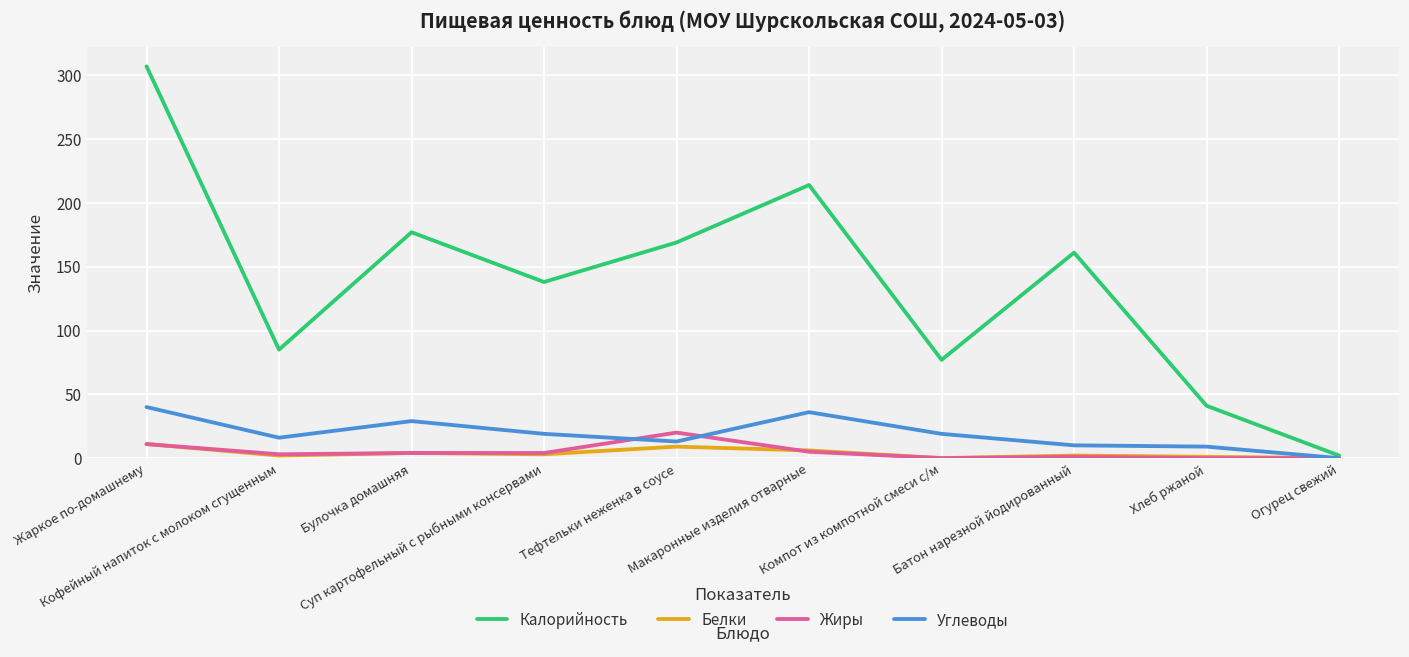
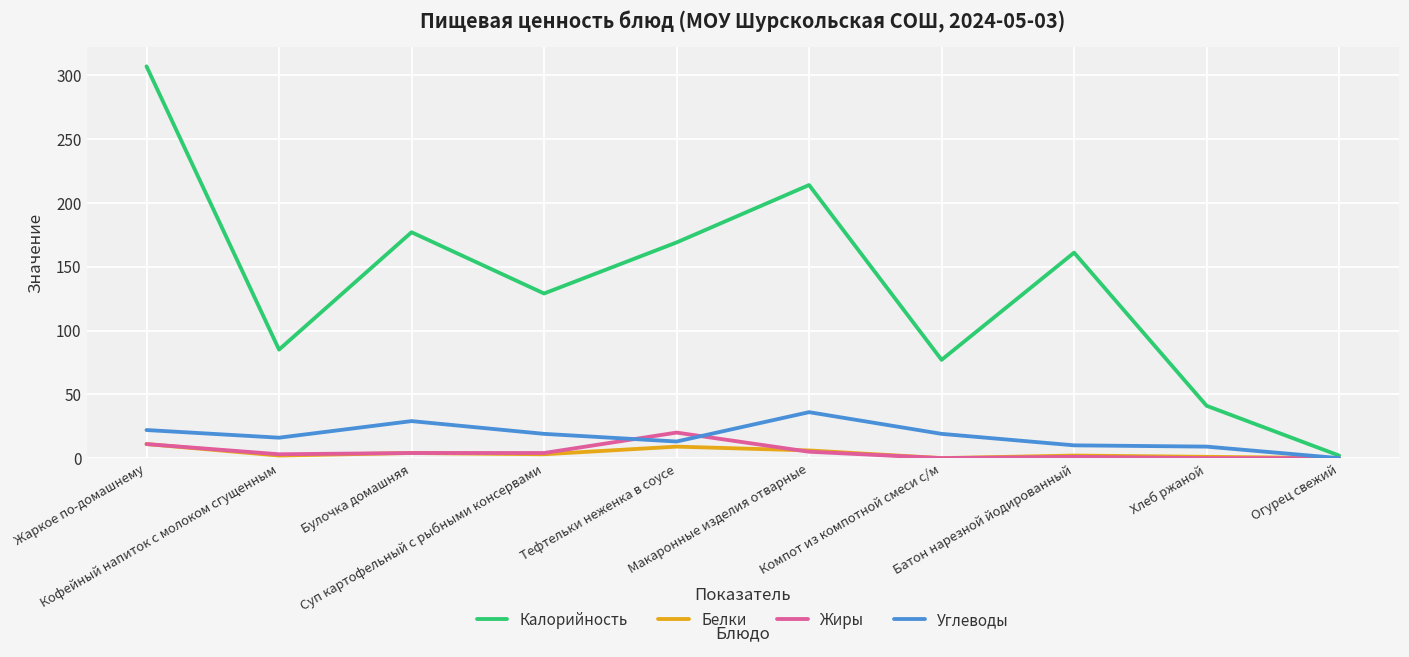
  {
    "Калорийность": {
      "Жаркое по-домашнему": 307,
      "Кофейный напиток с молоком сгущенным": 85,
      "Булочка домашняя": 177,
-     "Суп картофельный с рыбными консервами": 138,
+     "Суп картофельный с рыбными консервами": 129,
      "Тефтельки неженка в соусе": 169,
      "Макаронные изделия отварные": 214,
      "Компот из компотной смеси с/м": 77,
      "Батон нарезной йодированный": 161,
      "Хлеб ржаной": 41
    },
    "Белки": {
      "Тефтельки неженка в соусе": 9
    },
    "Жиры": {
      "Тефтельки неженка в соусе": 20
    },
    "Углеводы": {
-     "Жаркое по-домашнему": 40,
+     "Жаркое по-домашнему": 22,
      "Кофейный напиток с молоком сгущенным": 16,
      "Булочка домашняя": 29,
      "Суп картофельный с рыбными консервами": 19,
      "Тефтельки неженка в соусе": 13,
      "Макаронные изделия отварные": 36,
      "Компот из компотной смеси с/м": 19,
      "Батон нарезной йодированный": 10,
      "Хлеб ржаной": 9
    }
  }
